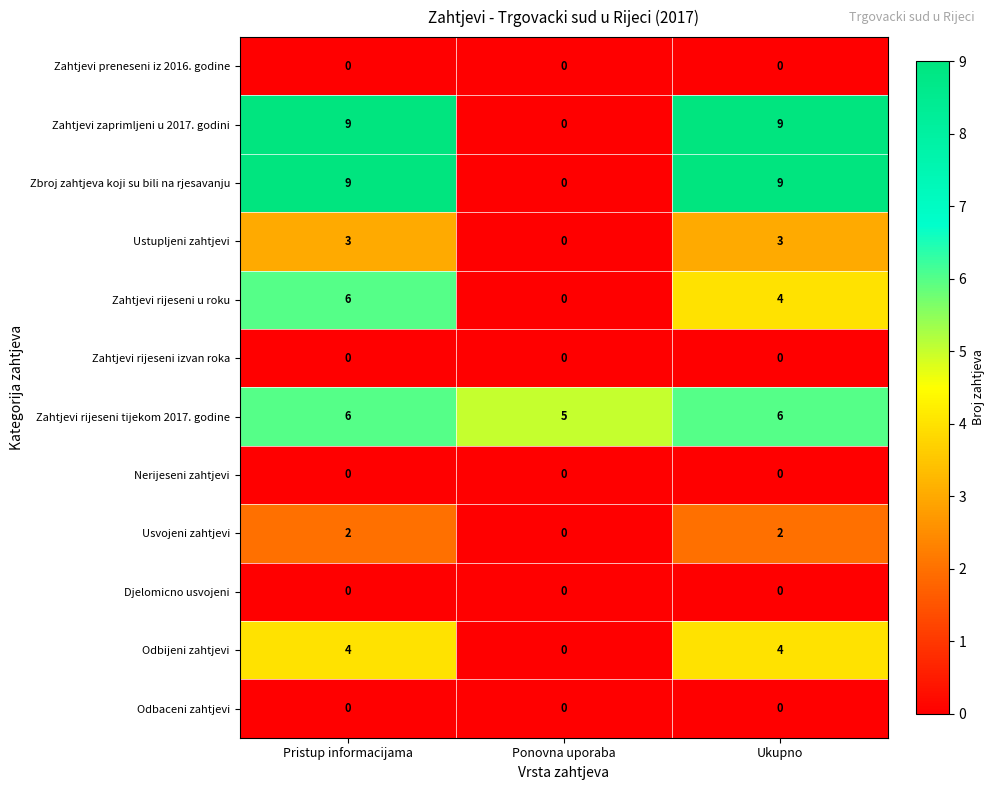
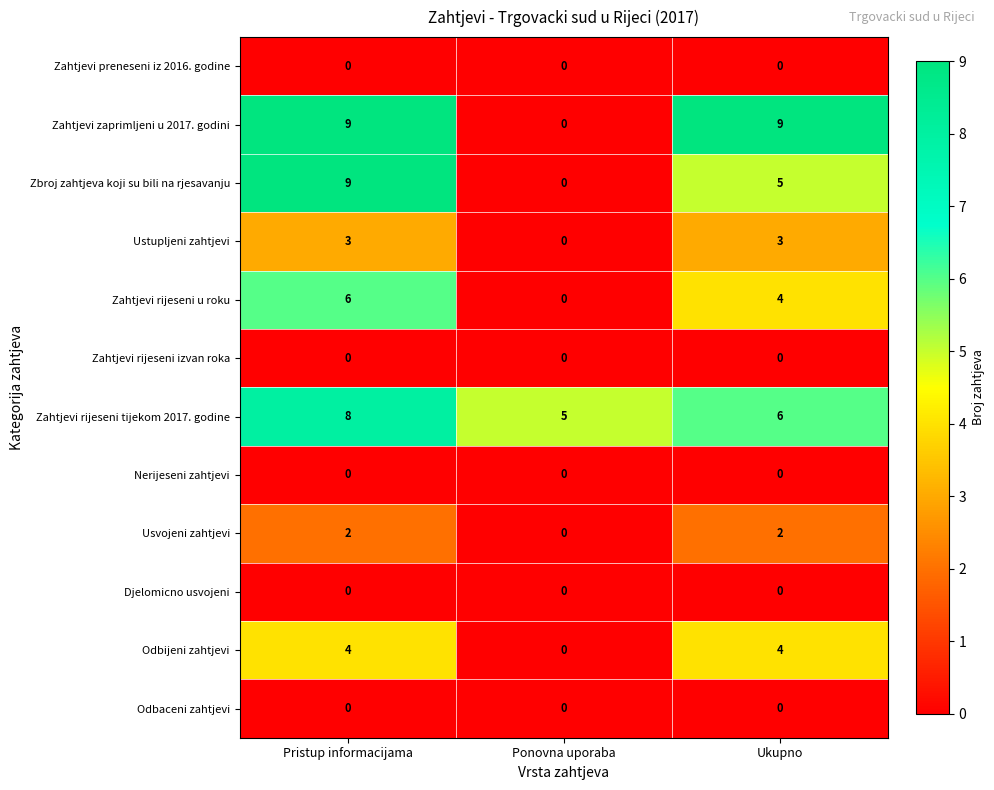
  {
    "Zahtjevi preneseni iz 2016. godine": {
      "Pristup informacijama": 0,
      "Ponovna uporaba": 0,
      "Ukupno": 0
    },
    "Zahtjevi zaprimljeni u 2017. godini": {
      "Pristup informacijama": 9,
      "Ponovna uporaba": 0,
      "Ukupno": 9
    },
    "Zbroj zahtjeva koji su bili na rjesavanju": {
      "Pristup informacijama": 9,
      "Ponovna uporaba": 0,
-     "Ukupno": 9
+     "Ukupno": 5
    },
    "Ustupljeni zahtjevi": {
      "Pristup informacijama": 3,
      "Ponovna uporaba": 0,
      "Ukupno": 3
    },
    "Zahtjevi rijeseni u roku": {
      "Pristup informacijama": 6,
      "Ponovna uporaba": 0,
      "Ukupno": 4
    },
    "Zahtjevi rijeseni izvan roka": {
      "Pristup informacijama": 0,
      "Ponovna uporaba": 0,
      "Ukupno": 0
    },
    "Zahtjevi rijeseni tijekom 2017. godine": {
-     "Pristup informacijama": 6,
+     "Pristup informacijama": 8,
      "Ponovna uporaba": 5,
      "Ukupno": 6
    },
    "Nerijeseni zahtjevi": {
      "Pristup informacijama": 0,
      "Ponovna uporaba": 0,
      "Ukupno": 0
    },
    "Usvojeni zahtjevi": {
      "Pristup informacijama": 2,
      "Ponovna uporaba": 0,
      "Ukupno": 2
    },
    "Djelomicno usvojeni": {
      "Pristup informacijama": 0,
      "Ponovna uporaba": 0,
      "Ukupno": 0
    },
    "Odbijeni zahtjevi": {
      "Pristup informacijama": 4,
      "Ponovna uporaba": 0,
      "Ukupno": 4
    },
    "Odbaceni zahtjevi": {
      "Pristup informacijama": 0,
      "Ponovna uporaba": 0,
      "Ukupno": 0
    }
  }
